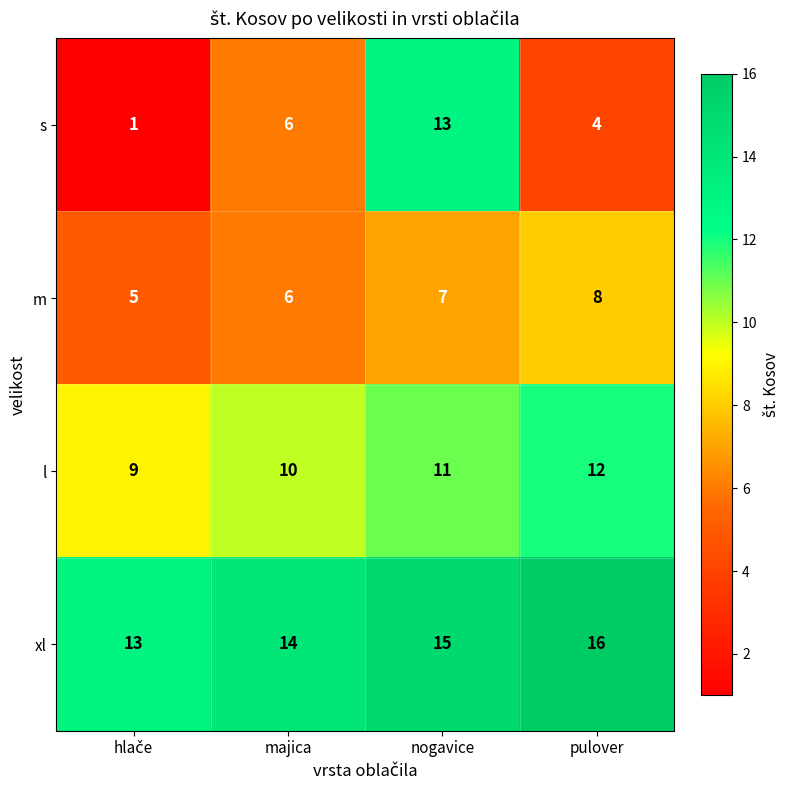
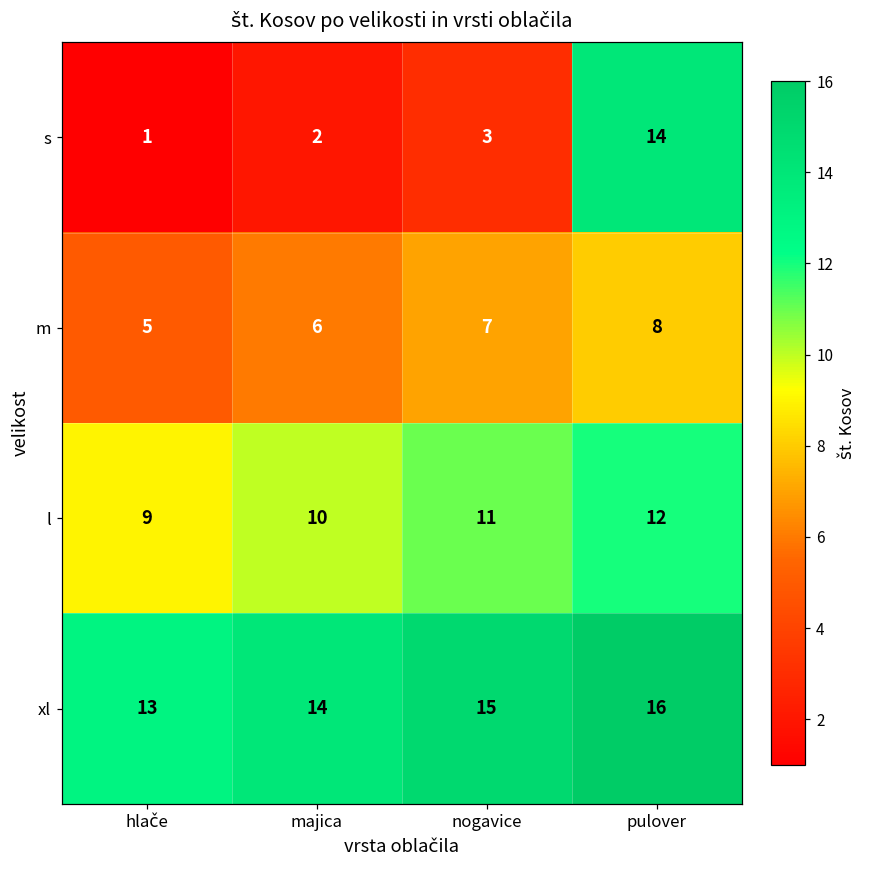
  {
    "s": {
      "hlače": 1,
-     "majica": 6,
-     "nogavice": 13,
-     "pulover": 4
+     "majica": 2,
+     "nogavice": 3,
+     "pulover": 14
    },
    "m": {
      "hlače": 5,
      "majica": 6,
      "nogavice": 7,
      "pulover": 8
    },
    "l": {
      "hlače": 9,
      "majica": 10,
      "nogavice": 11,
      "pulover": 12
    },
    "xl": {
      "hlače": 13,
      "majica": 14,
      "nogavice": 15,
      "pulover": 16
    }
  }
